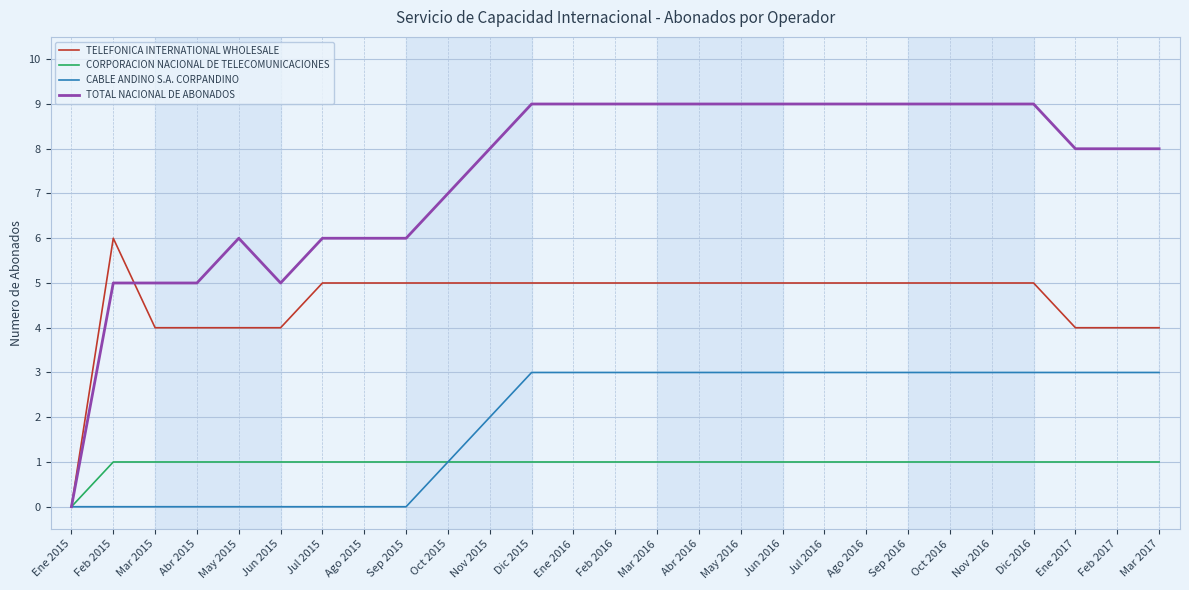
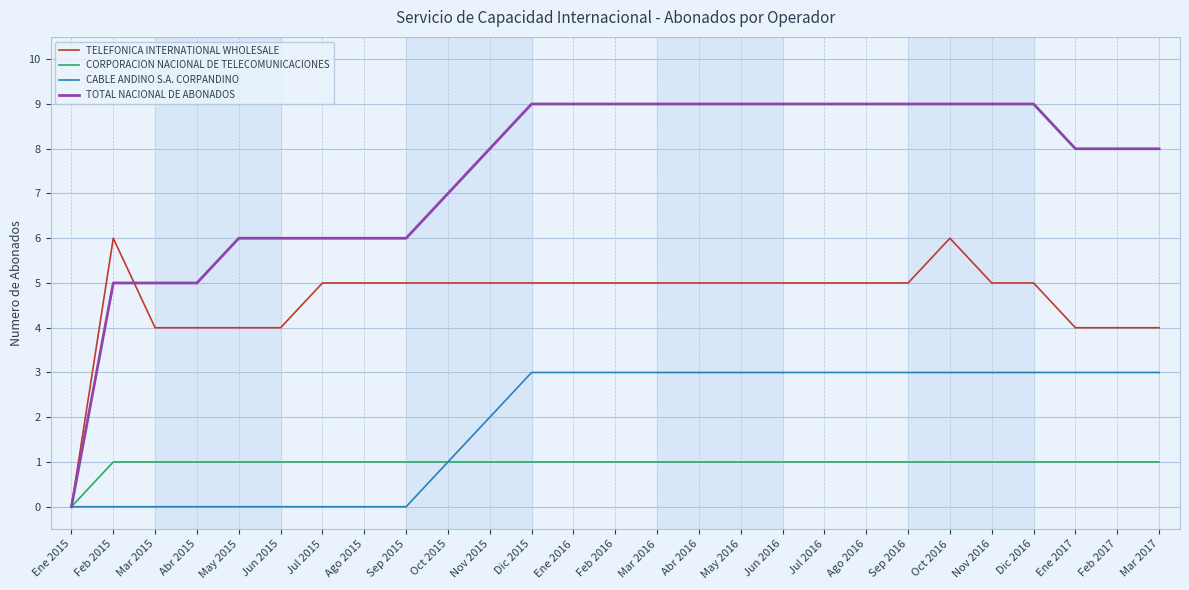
  {
    "TELEFONICA INTERNATIONAL WHOLESALE": {
      "Feb 2015": 6,
      "Mar 2015": 4,
      "Abr 2015": 4,
      "May 2015": 4,
      "Jun 2015": 4,
      "Jul 2015": 5,
      "Ago 2015": 5,
      "Sep 2015": 5,
      "Oct 2015": 5,
      "Nov 2015": 5,
      "Dic 2015": 5,
      "Ene 2016": 5,
      "Feb 2016": 5,
      "Mar 2016": 5,
      "Abr 2016": 5,
      "May 2016": 5,
      "Jun 2016": 5,
      "Jul 2016": 5,
      "Ago 2016": 5,
      "Sep 2016": 5,
-     "Oct 2016": 5,
+     "Oct 2016": 6,
      "Nov 2016": 5,
      "Dic 2016": 5,
      "Ene 2017": 4,
      "Feb 2017": 4,
      "Mar 2017": 4
    },
    "CORPORACION NACIONAL DE TELECOMUNICACIONES": {
      "Feb 2015": 1,
      "Mar 2015": 1,
      "Abr 2015": 1,
      "May 2015": 1,
      "Jun 2015": 1,
      "Jul 2015": 1,
      "Ago 2015": 1,
      "Sep 2015": 1,
      "Nov 2015": 1,
      "Dic 2015": 1,
      "Ene 2016": 1,
      "Feb 2016": 1,
      "Mar 2016": 1,
      "Abr 2016": 1,
      "May 2016": 1,
      "Jun 2016": 1,
      "Jul 2016": 1,
      "Ago 2016": 1,
      "Sep 2016": 1,
      "Oct 2016": 1,
      "Nov 2016": 1,
      "Dic 2016": 1,
      "Ene 2017": 1,
      "Feb 2017": 1,
      "Mar 2017": 1
    },
    "CABLE ANDINO S.A. CORPANDINO": {
      "Feb 2015": 0,
      "Mar 2015": 0,
      "Abr 2015": 0,
      "May 2015": 0,
      "Jun 2015": 0,
      "Jul 2015": 0,
      "Ago 2015": 0,
      "Sep 2015": 0,
      "Nov 2015": 2,
      "Dic 2015": 3,
      "Ene 2016": 3,
      "Feb 2016": 3,
      "Mar 2016": 3,
      "Abr 2016": 3,
      "May 2016": 3,
      "Jun 2016": 3,
      "Jul 2016": 3,
      "Ago 2016": 3,
      "Sep 2016": 3,
      "Oct 2016": 3,
      "Nov 2016": 3,
      "Dic 2016": 3,
      "Ene 2017": 3,
      "Feb 2017": 3,
      "Mar 2017": 3
    },
    "TOTAL NACIONAL DE ABONADOS": {
      "Feb 2015": 5,
      "Mar 2015": 5,
      "Abr 2015": 5,
      "May 2015": 6,
-     "Jun 2015": 5,
+     "Jun 2015": 6,
      "Jul 2015": 6,
      "Ago 2015": 6,
      "Sep 2015": 6,
      "Oct 2015": 7,
      "Nov 2015": 8,
      "Dic 2015": 9,
      "Ene 2016": 9,
      "Feb 2016": 9,
      "Mar 2016": 9,
      "Abr 2016": 9,
      "May 2016": 9,
      "Jun 2016": 9,
      "Jul 2016": 9,
      "Ago 2016": 9,
      "Sep 2016": 9,
      "Oct 2016": 9,
      "Nov 2016": 9,
      "Dic 2016": 9,
      "Ene 2017": 8,
      "Feb 2017": 8,
      "Mar 2017": 8
    }
  }
